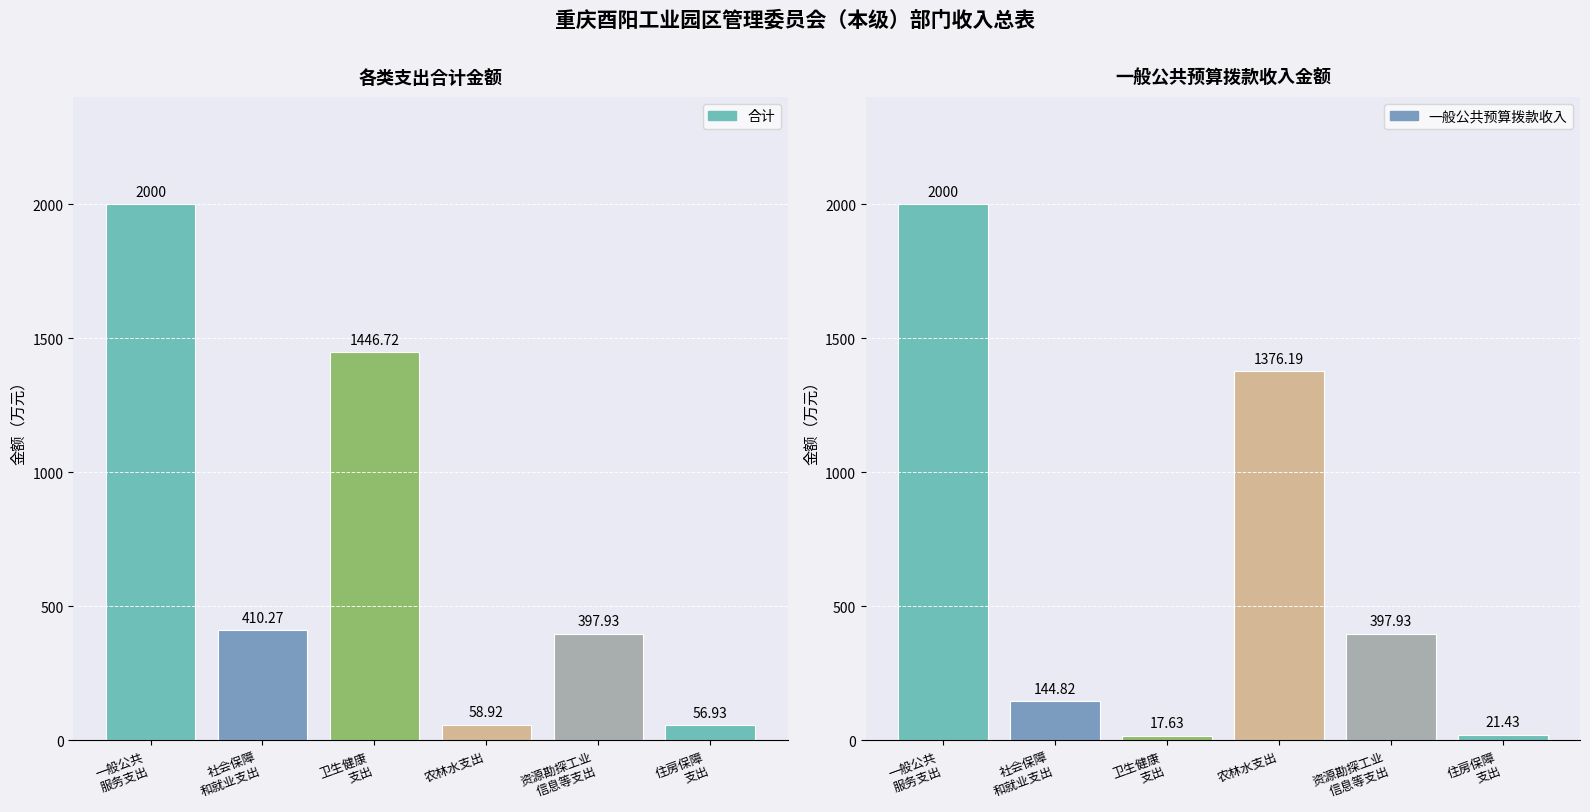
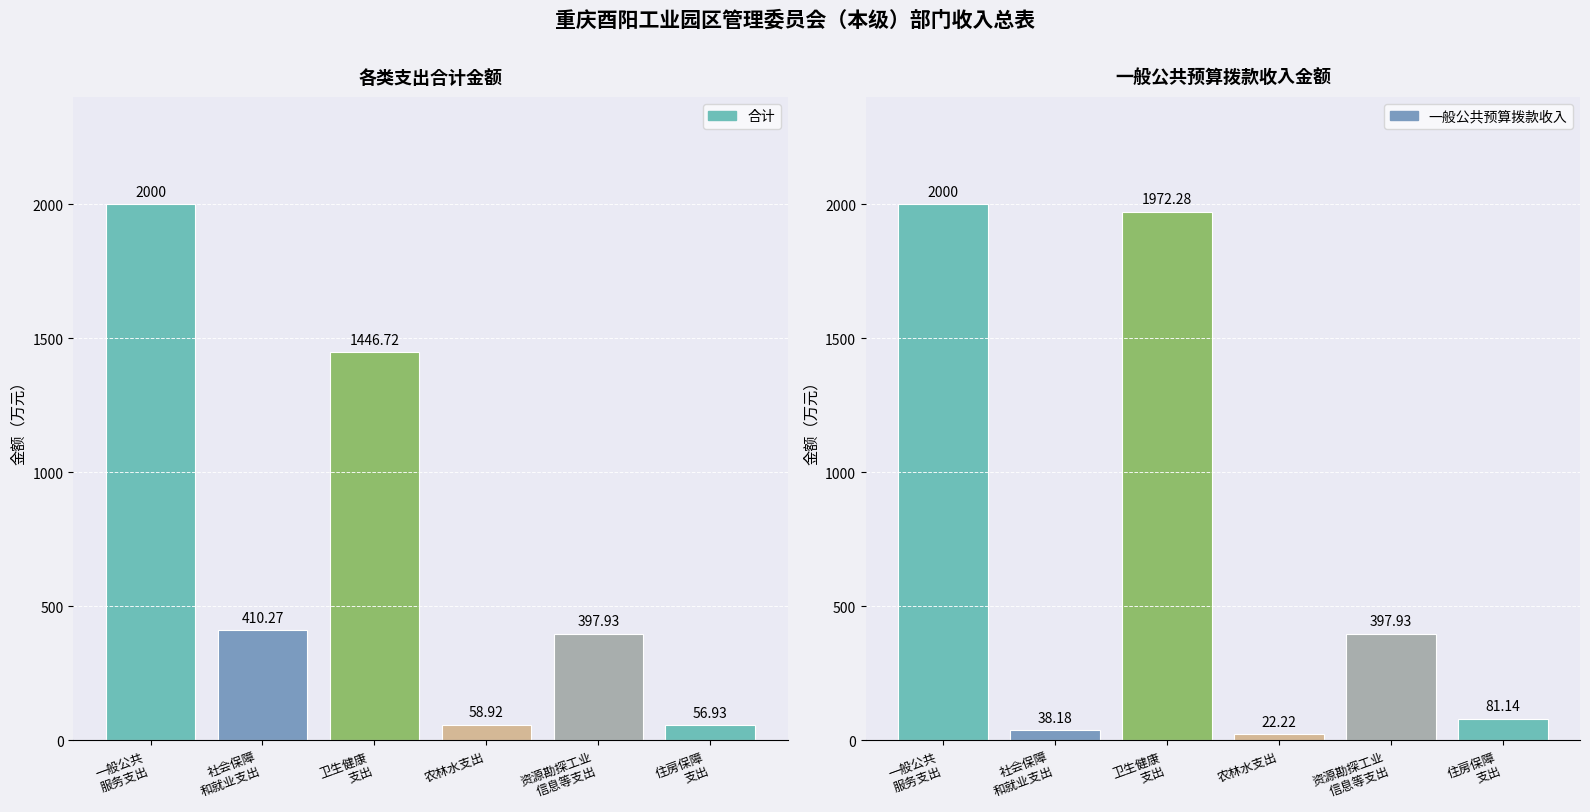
  {
    "各类支出合计金额": {
      "一般公共 服务支出": 2000,
      "社会保障 和就业支出": 410.27,
      "卫生健康 支出": 1446.72,
      "农林水支出": 58.92,
      "资源勘探工业 信息等支出": 397.93,
      "住房保障 支出": 56.93
    },
    "一般公共预算拨款收入金额": {
      "一般公共 服务支出": 2000,
-     "社会保障 和就业支出": 144.82,
-     "卫生健康 支出": 17.63,
-     "农林水支出": 1376.19,
+     "社会保障 和就业支出": 38.18,
+     "卫生健康 支出": 1972.28,
+     "农林水支出": 22.22,
      "资源勘探工业 信息等支出": 397.93,
-     "住房保障 支出": 21.43
+     "住房保障 支出": 81.14
    }
  }
